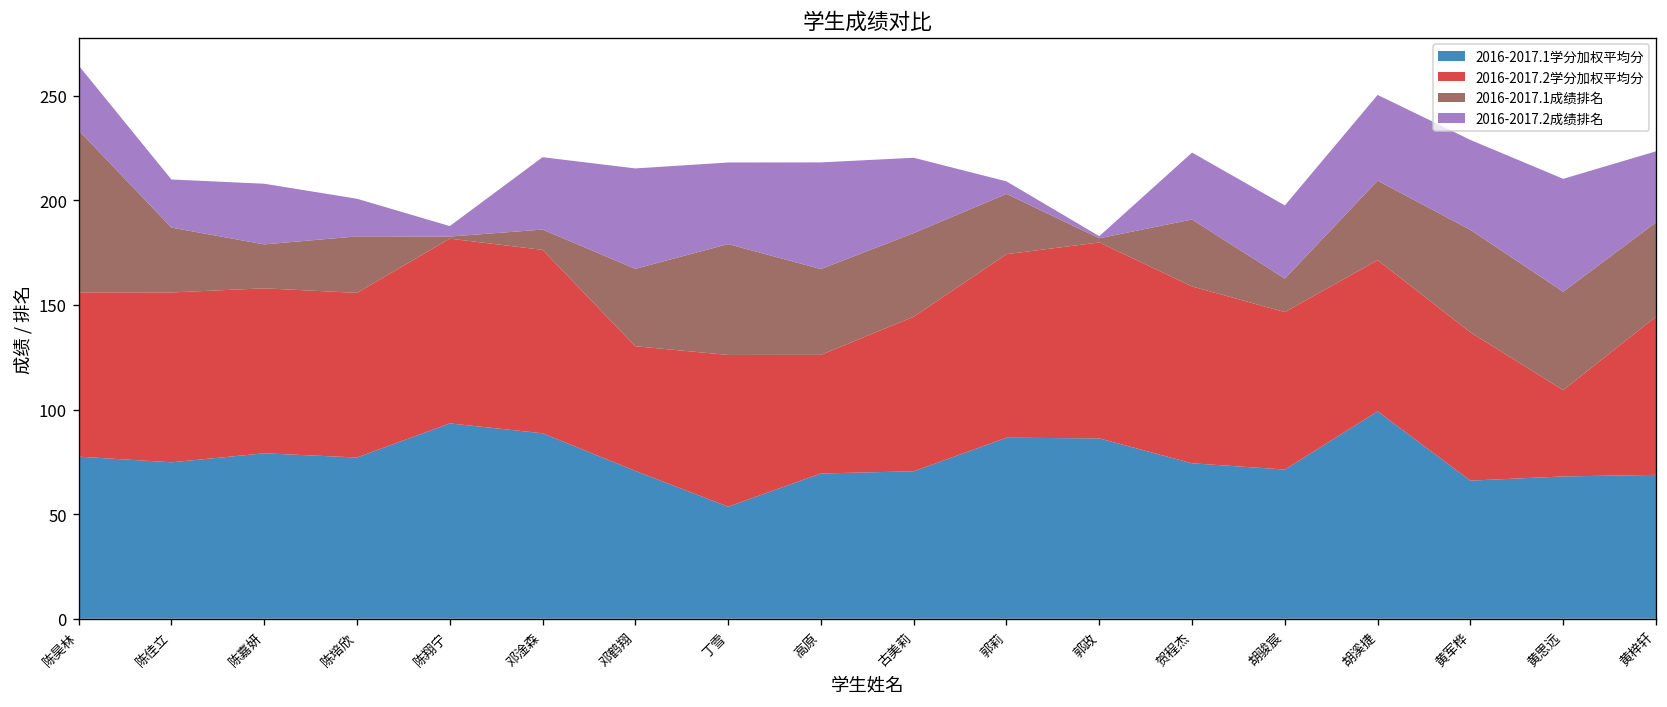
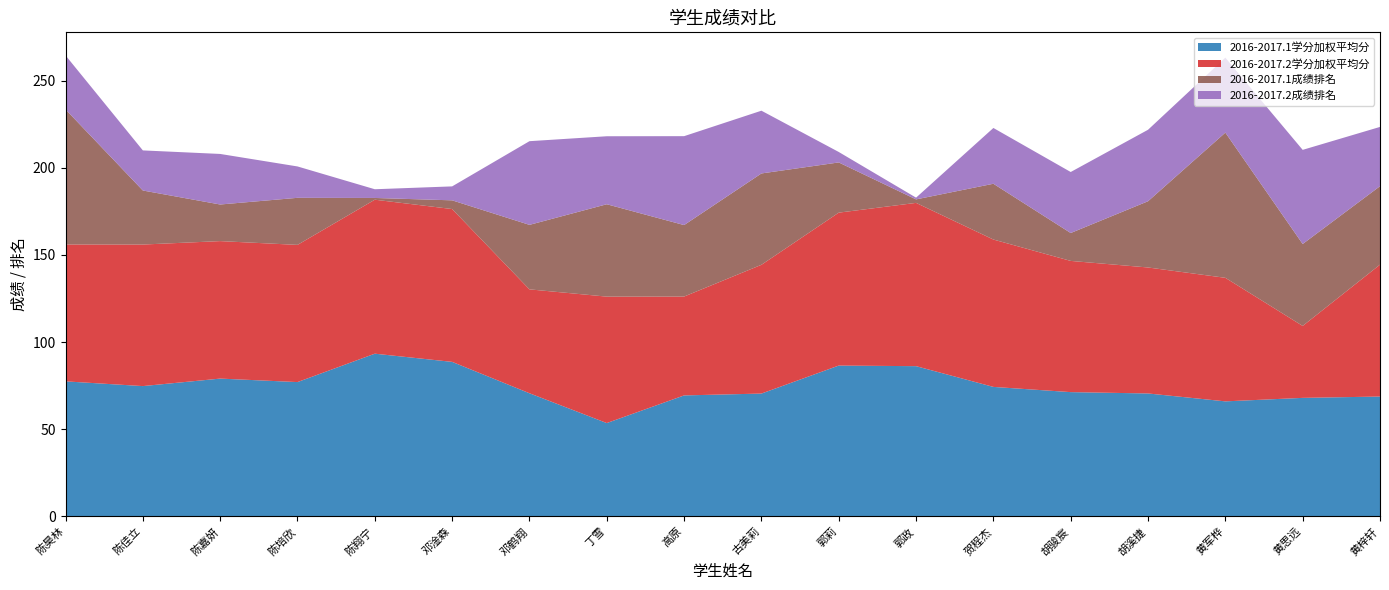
  {
    "2016-2017.1学分加权平均分": {
      "陈昊林": 77,
      "陈佳立": 75,
      "陈嘉妍": 79,
      "陈培欣": 77,
      "陈翔宁": 93,
      "邓淦森": 89,
      "邓鹤翔": 71,
      "丁雪": 54,
      "高原": 69,
      "古美莉": 70,
      "郭莉": 87,
      "郭政": 86,
      "贺程杰": 74,
      "胡骏宸": 71,
-     "胡溪捷": 99,
+     "胡溪捷": 71,
      "黄军桦": 66,
      "黄思远": 68,
      "黄梓轩": 69
    },
    "2016-2017.2学分加权平均分": {
      "陈昊林": 79,
      "陈佳立": 81,
      "陈嘉妍": 79,
      "陈培欣": 79,
      "邓淦森": 88,
      "邓鹤翔": 60,
      "丁雪": 73,
      "高原": 57,
      "古美莉": 74,
      "郭莉": 88,
      "郭政": 94,
      "贺程杰": 85,
      "胡骏宸": 75,
      "胡溪捷": 72,
      "黄军桦": 71,
      "黄思远": 41,
      "黄梓轩": 76
    },
    "2016-2017.1成绩排名": {
      "陈昊林": 77,
      "陈佳立": 31,
      "陈嘉妍": 21,
      "陈培欣": 27,
-     "邓淦森": 10,
+     "邓淦森": 5,
      "邓鹤翔": 37,
      "丁雪": 53,
      "高原": 41,
-     "古美莉": 40,
+     "古美莉": 52,
      "郭莉": 29,
      "贺程杰": 32,
      "胡骏宸": 16,
      "胡溪捷": 38,
-     "黄军桦": 49,
+     "黄军桦": 83,
      "黄思远": 47,
      "黄梓轩": 45
    },
    "2016-2017.2成绩排名": {
      "陈昊林": 31,
      "陈佳立": 23,
      "陈嘉妍": 29,
      "陈培欣": 18,
      "陈翔宁": 5,
-     "邓淦森": 35,
+     "邓淦森": 8,
      "邓鹤翔": 48,
      "丁雪": 39,
      "高原": 51,
      "古美莉": 36,
      "郭莉": 6,
      "贺程杰": 32,
      "胡骏宸": 35,
      "胡溪捷": 41,
      "黄思远": 54,
      "黄梓轩": 34
    }
  }
